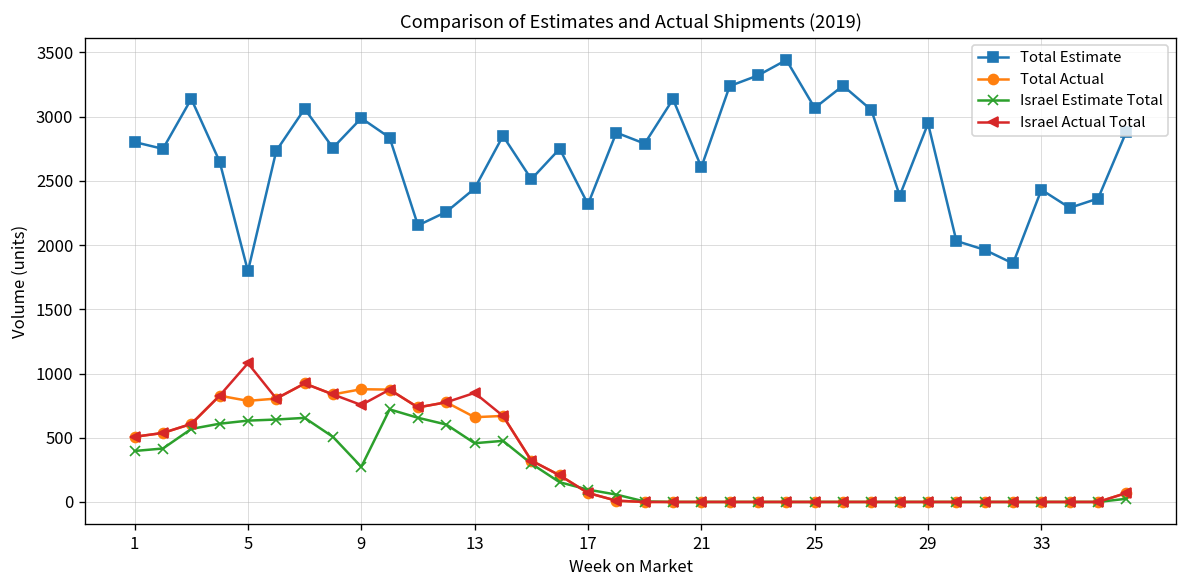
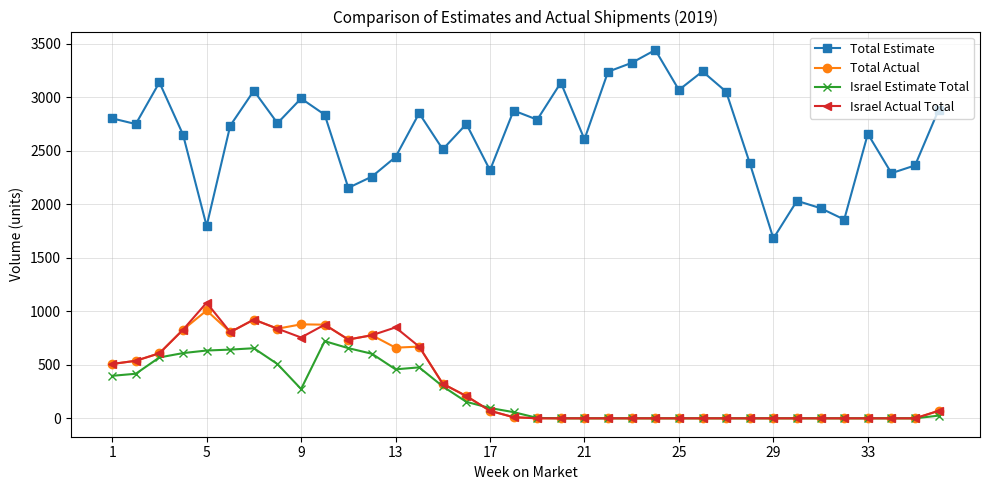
  {
    "Total Estimate": {
      "1": 2800,
      "5": 1800,
      "9": 2990,
      "13": 2440,
      "17": 2320,
      "21": 2610,
      "25": 3070,
-     "29": 2950,
-     "33": 2430
+     "29": 1680,
+     "33": 2660
    },
    "Total Actual": {
-     "5": 790,
+     "5": 1010,
      "9": 880,
      "13": 660
    },
    "Israel Estimate Total": {
      "1": 400,
      "5": 630,
      "9": 270,
      "13": 460,
      "17": 100
    },
    "Israel Actual Total": {
      "5": 1080,
      "9": 760,
      "13": 850
    }
  }
